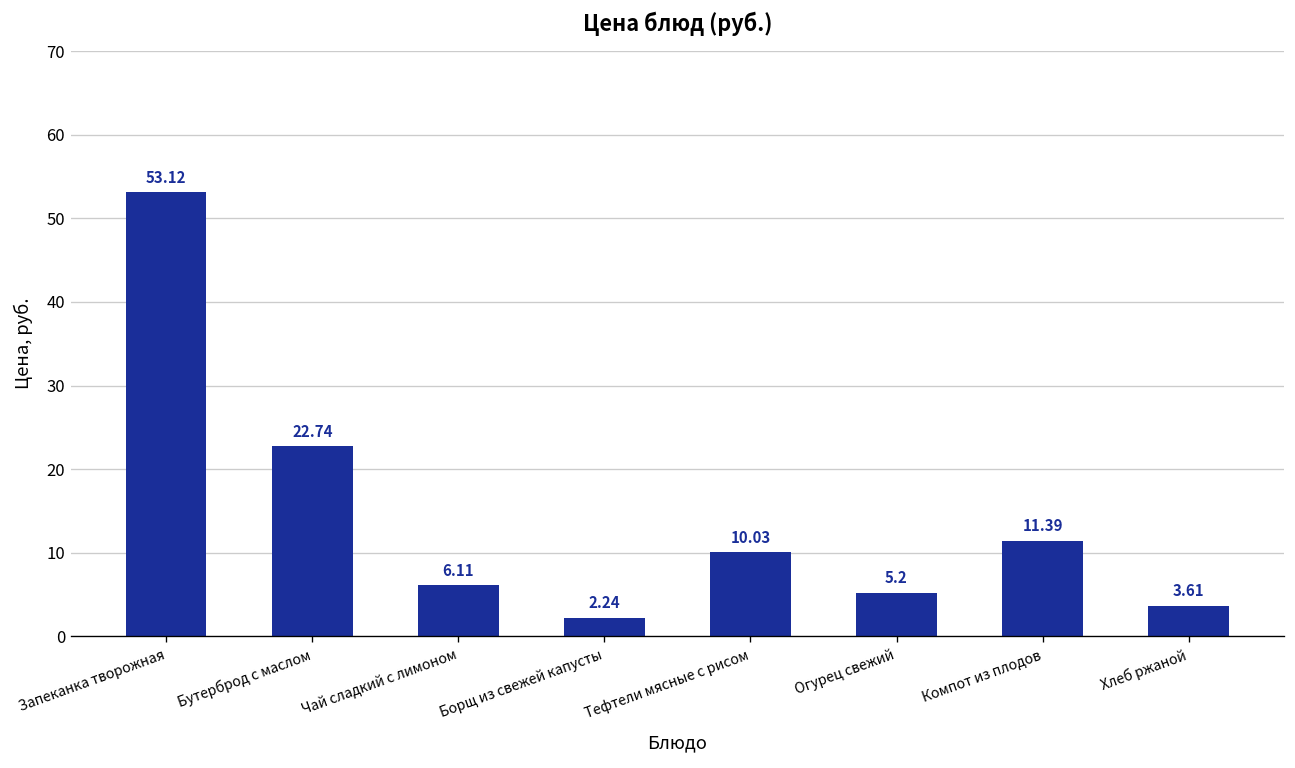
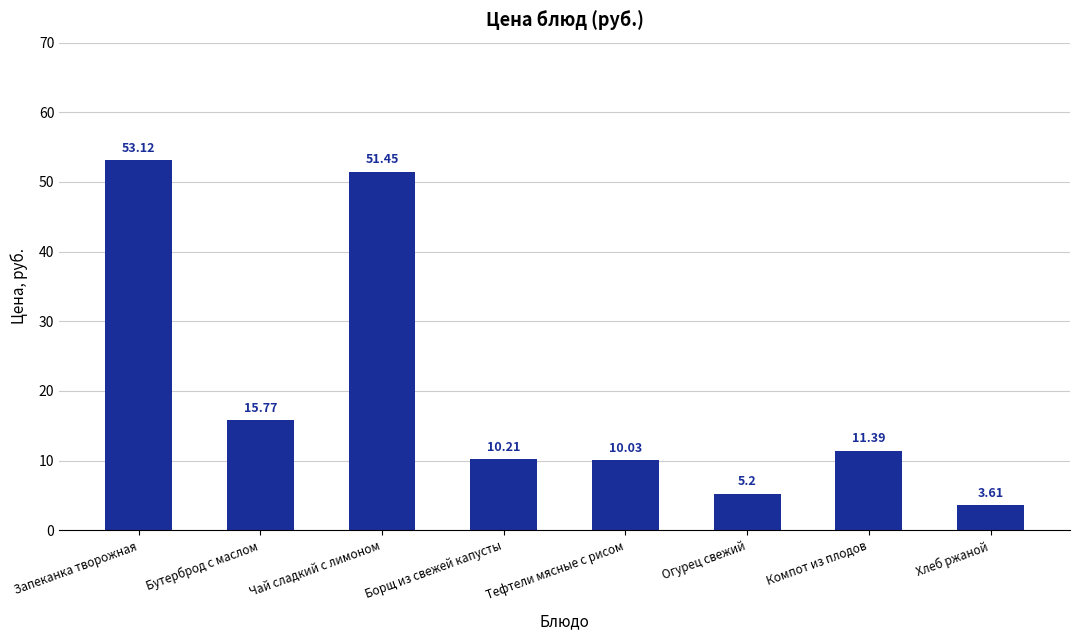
  {
    "Запеканка творожная": 53.12,
-   "Бутерброд с маслом": 22.74,
-   "Чай сладкий с лимоном": 6.11,
-   "Борщ из свежей капусты": 2.24,
+   "Бутерброд с маслом": 15.77,
+   "Чай сладкий с лимоном": 51.45,
+   "Борщ из свежей капусты": 10.21,
    "Тефтели мясные с рисом": 10.03,
    "Огурец свежий": 5.2,
    "Компот из плодов": 11.39,
    "Хлеб ржаной": 3.61
  }
